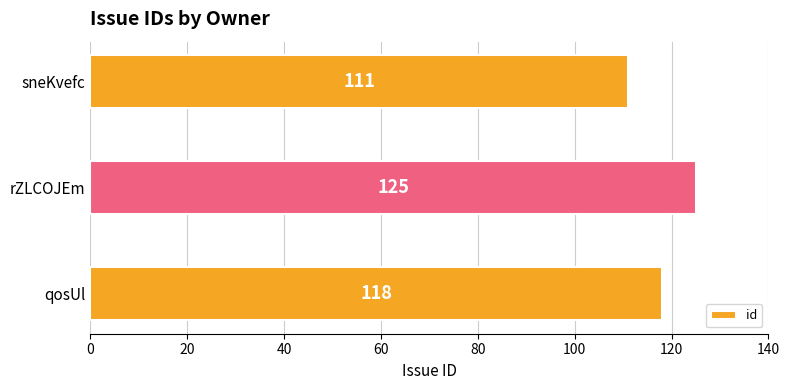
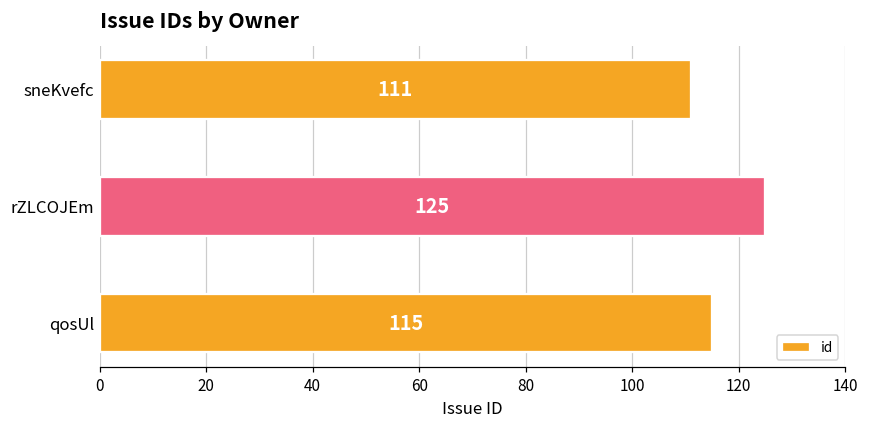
  {
    "sneKvefc": 111,
    "rZLCOJEm": 125,
-   "qosUl": 118
+   "qosUl": 115
  }
